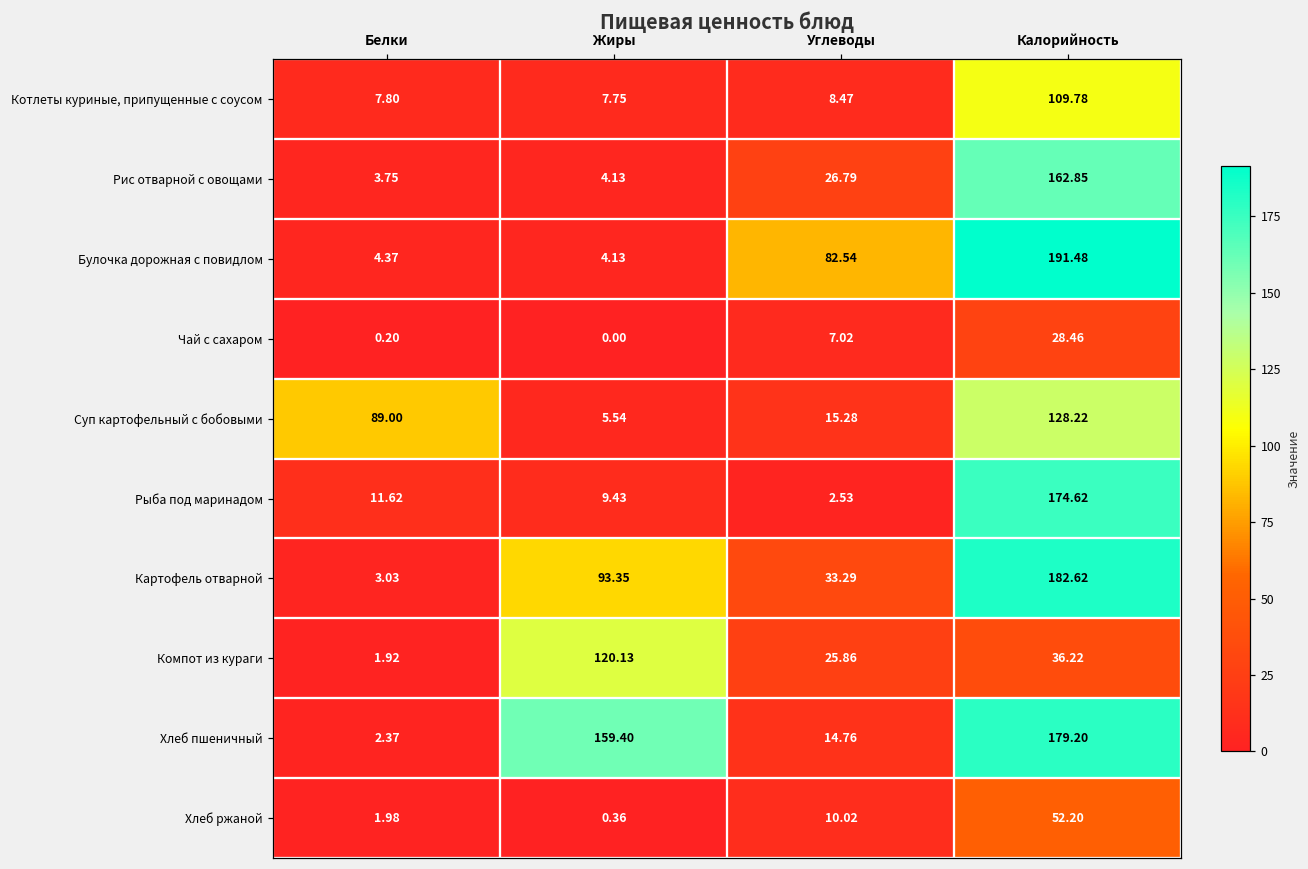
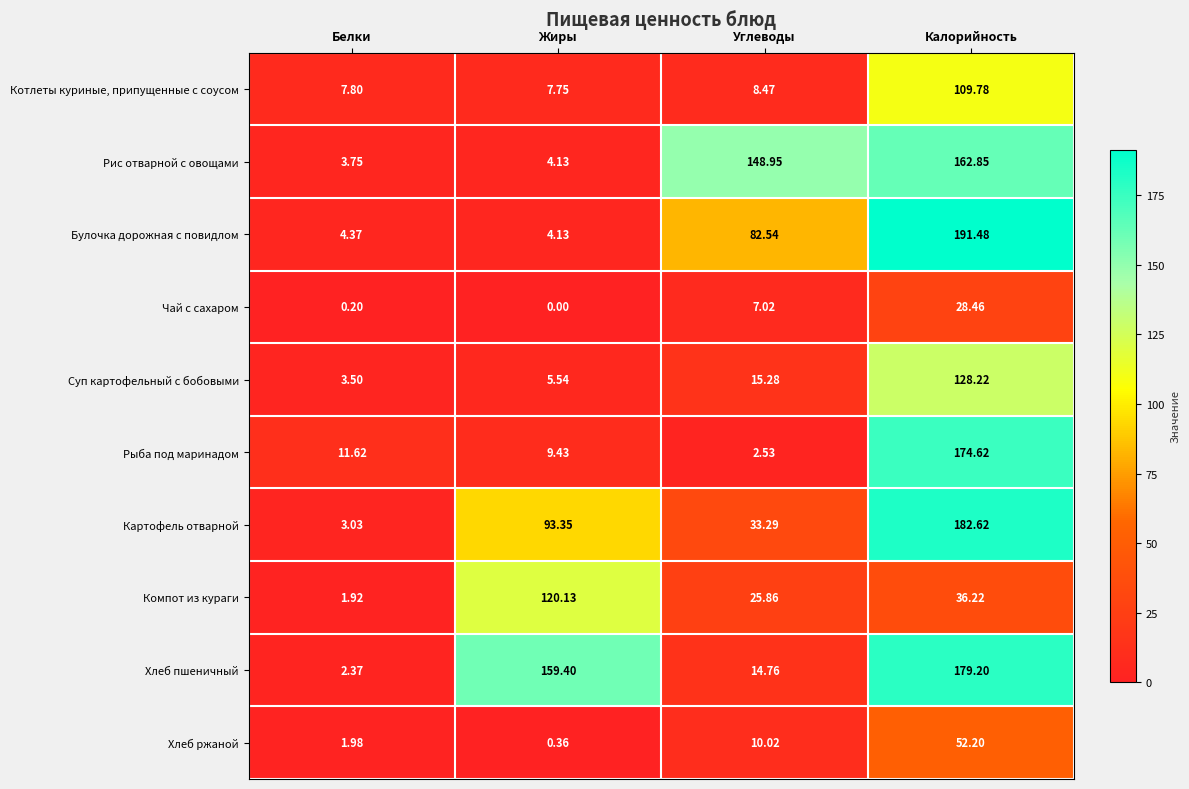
  {
    "Котлеты куриные, припущенные с соусом": {
      "Белки": 7.80,
      "Жиры": 7.75,
      "Углеводы": 8.47,
      "Калорийность": 109.78
    },
    "Рис отварной с овощами": {
      "Белки": 3.75,
      "Жиры": 4.13,
-     "Углеводы": 26.79,
+     "Углеводы": 148.95,
      "Калорийность": 162.85
    },
    "Булочка дорожная с повидлом": {
      "Белки": 4.37,
      "Жиры": 4.13,
      "Углеводы": 82.54,
      "Калорийность": 191.48
    },
    "Чай с сахаром": {
      "Белки": 0.20,
      "Жиры": 0.00,
      "Углеводы": 7.02,
      "Калорийность": 28.46
    },
    "Суп картофельный с бобовыми": {
-     "Белки": 89.00,
+     "Белки": 3.50,
      "Жиры": 5.54,
      "Углеводы": 15.28,
      "Калорийность": 128.22
    },
    "Рыба под маринадом": {
      "Белки": 11.62,
      "Жиры": 9.43,
      "Углеводы": 2.53,
      "Калорийность": 174.62
    },
    "Картофель отварной": {
      "Белки": 3.03,
      "Жиры": 93.35,
      "Углеводы": 33.29,
      "Калорийность": 182.62
    },
    "Компот из кураги": {
      "Белки": 1.92,
      "Жиры": 120.13,
      "Углеводы": 25.86,
      "Калорийность": 36.22
    },
    "Хлеб пшеничный": {
      "Белки": 2.37,
      "Жиры": 159.40,
      "Углеводы": 14.76,
      "Калорийность": 179.20
    },
    "Хлеб ржаной": {
      "Белки": 1.98,
      "Жиры": 0.36,
      "Углеводы": 10.02,
      "Калорийность": 52.20
    }
  }
